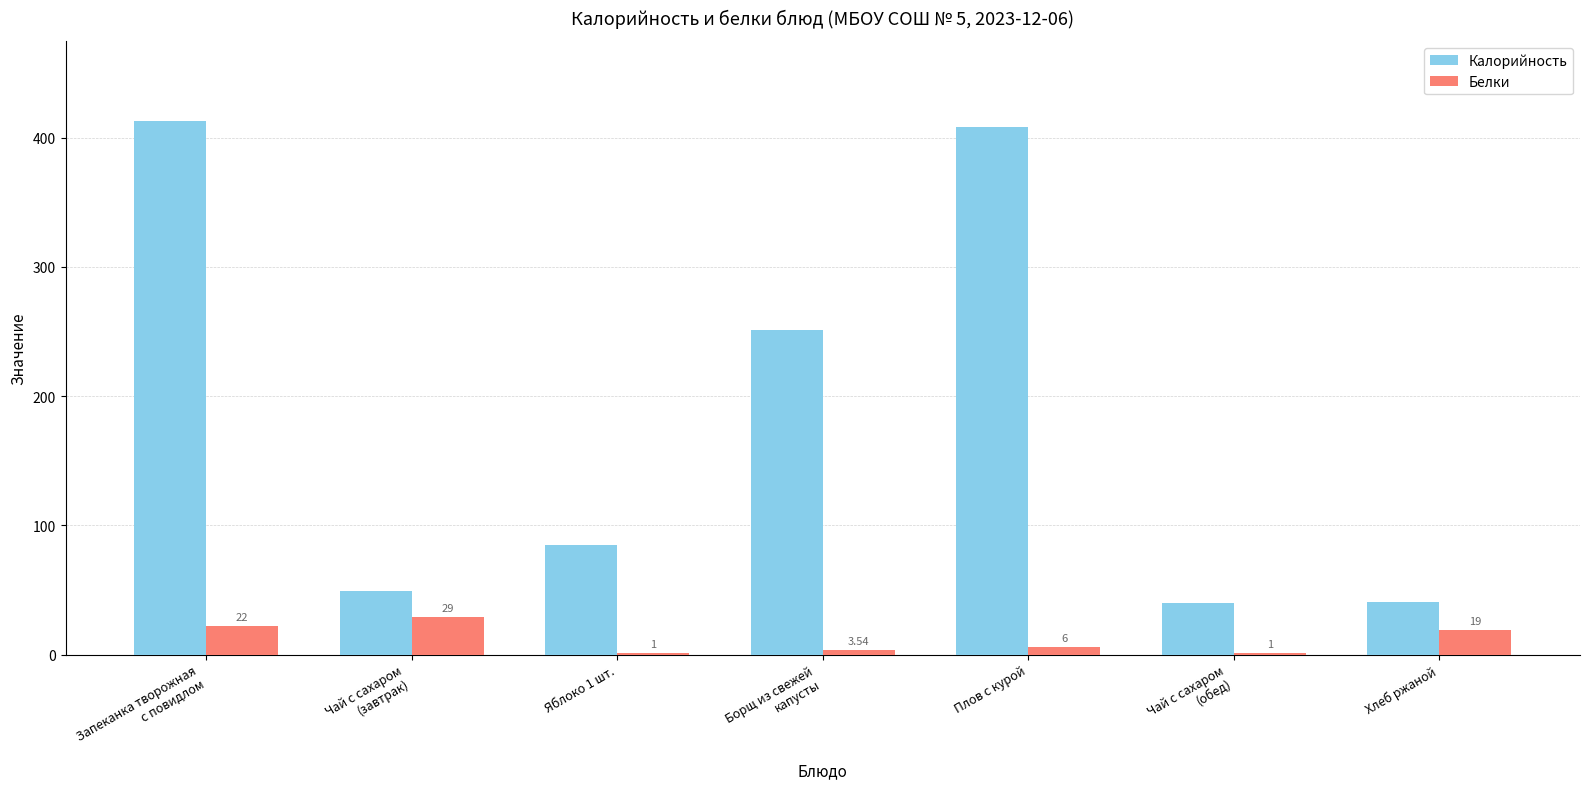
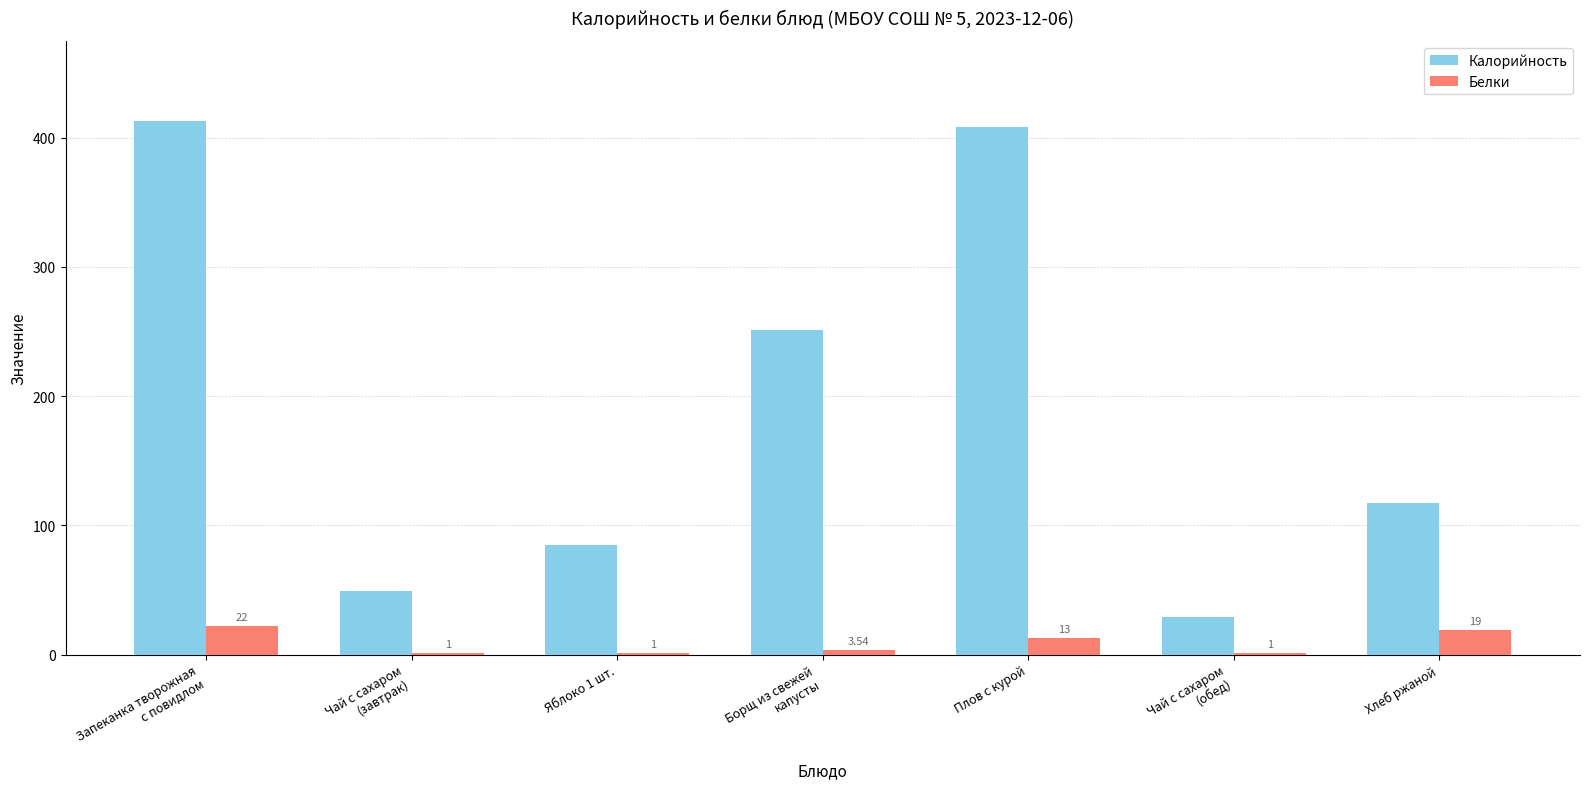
  {
    "Калорийность": {
      "Запеканка творожная с повидлом": 413,
      "Чай с сахаром (завтрак)": 49,
      "Яблоко 1 шт.": 85,
      "Борщ из свежей капусты": 251,
      "Плов с курой": 408,
-     "Чай с сахаром (обед)": 40,
-     "Хлеб ржаной": 41
+     "Чай с сахаром (обед)": 29,
+     "Хлеб ржаной": 117
    },
    "Белки": {
      "Запеканка творожная с повидлом": 22,
-     "Чай с сахаром (завтрак)": 29,
+     "Чай с сахаром (завтрак)": 1,
      "Яблоко 1 шт.": 1,
      "Борщ из свежей капусты": 3.54,
-     "Плов с курой": 6,
+     "Плов с курой": 13,
      "Чай с сахаром (обед)": 1,
      "Хлеб ржаной": 19
    }
  }
